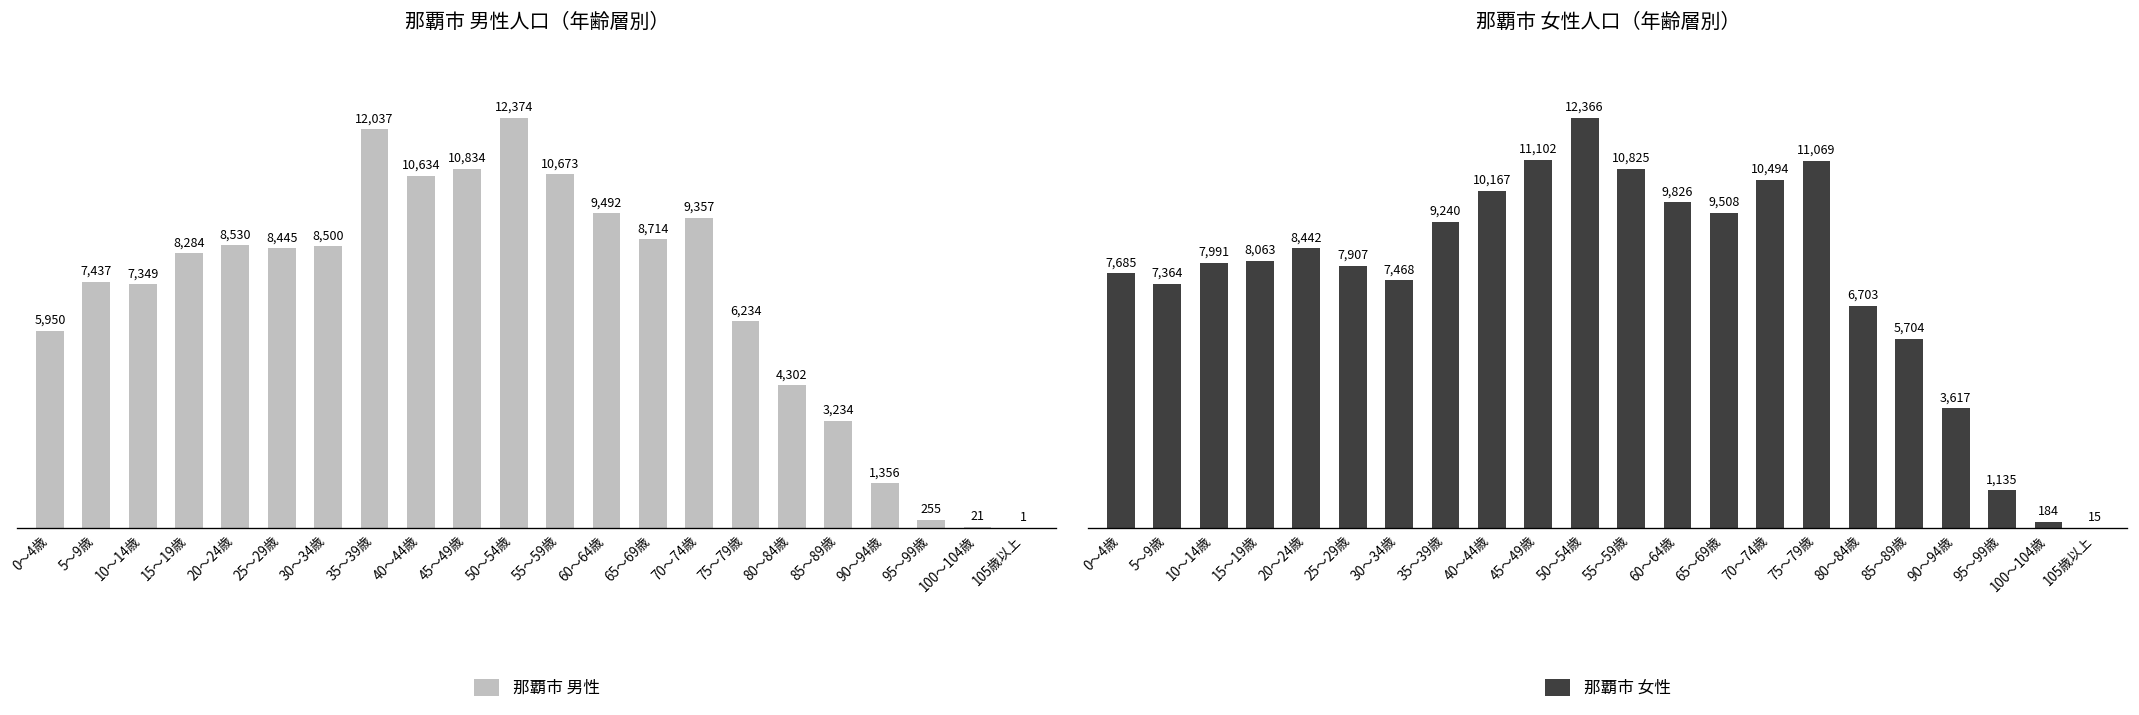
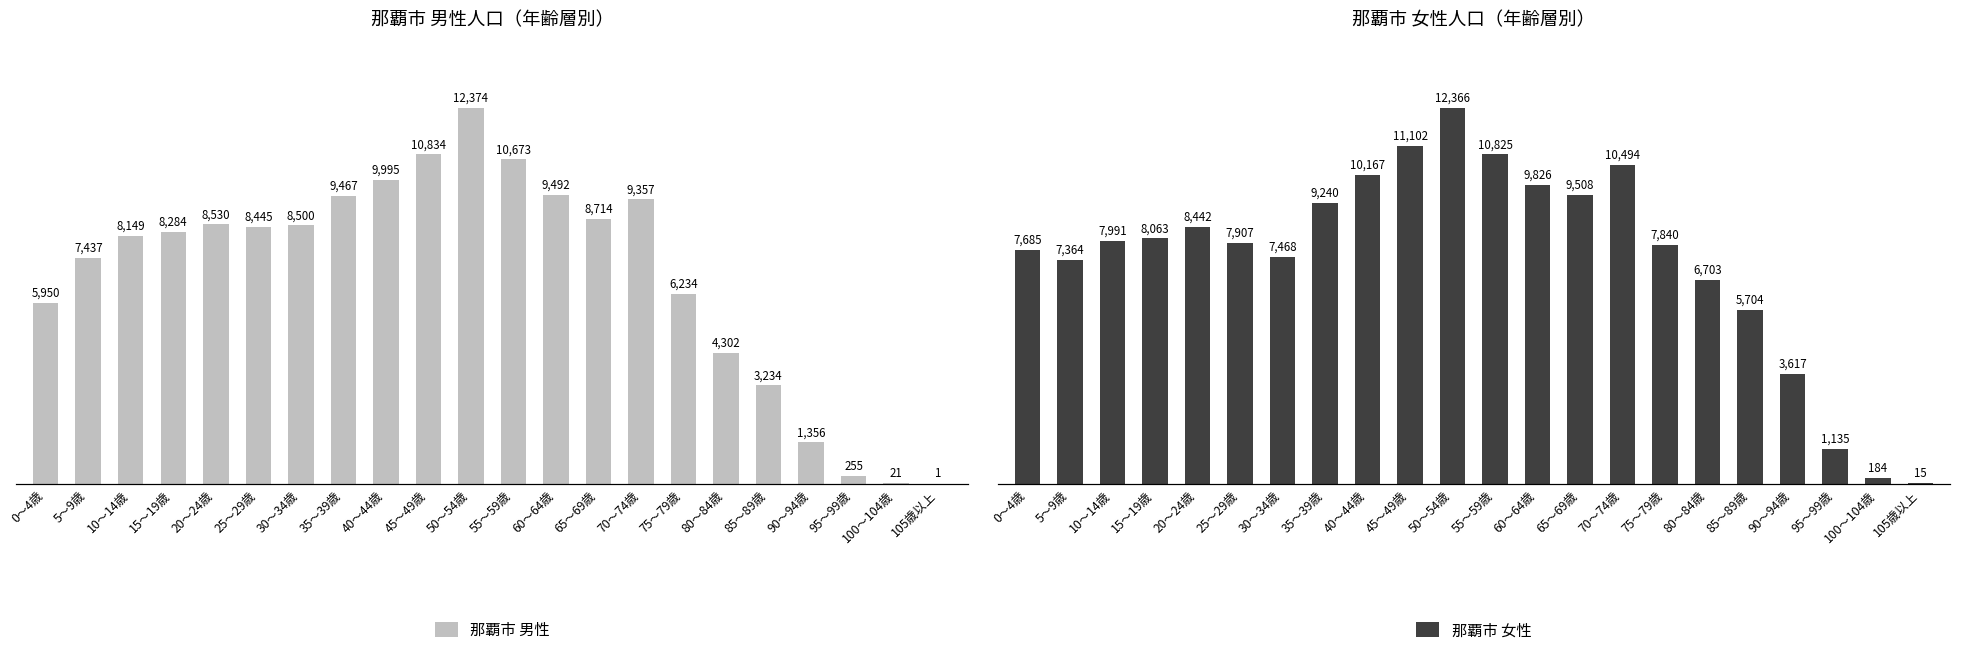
  {
    "那覇市 男性人口（年齢層別）": {
      "0～4歳": "5,950",
      "5～9歳": "7,437",
-     "10～14歳": "7,349",
+     "10～14歳": "8,149",
      "15～19歳": "8,284",
      "20～24歳": "8,530",
      "25～29歳": "8,445",
      "30～34歳": "8,500",
-     "35～39歳": "12,037",
-     "40～44歳": "10,634",
+     "35～39歳": "9,467",
+     "40～44歳": "9,995",
      "45～49歳": "10,834",
      "50～54歳": "12,374",
      "55～59歳": "10,673",
      "60～64歳": "9,492",
      "65～69歳": "8,714",
      "70～74歳": "9,357",
      "75～79歳": "6,234",
      "80～84歳": "4,302",
      "85～89歳": "3,234",
      "90～94歳": "1,356",
      "95～99歳": "255",
      "100～104歳": "21",
      "105歳以上": "1"
    },
    "那覇市 女性人口（年齢層別）": {
      "0～4歳": "7,685",
      "5～9歳": "7,364",
      "10～14歳": "7,991",
      "15～19歳": "8,063",
      "20～24歳": "8,442",
      "25～29歳": "7,907",
      "30～34歳": "7,468",
      "35～39歳": "9,240",
      "40～44歳": "10,167",
      "45～49歳": "11,102",
      "50～54歳": "12,366",
      "55～59歳": "10,825",
      "60～64歳": "9,826",
      "65～69歳": "9,508",
      "70～74歳": "10,494",
-     "75～79歳": "11,069",
+     "75～79歳": "7,840",
      "80～84歳": "6,703",
      "85～89歳": "5,704",
      "90～94歳": "3,617",
      "95～99歳": "1,135",
      "100～104歳": "184",
      "105歳以上": "15"
    }
  }
